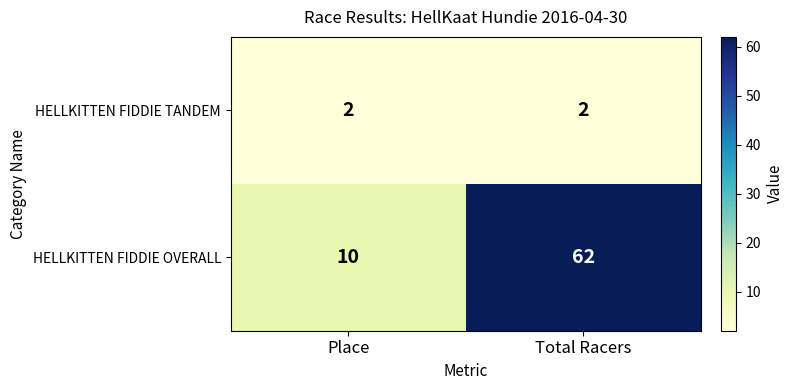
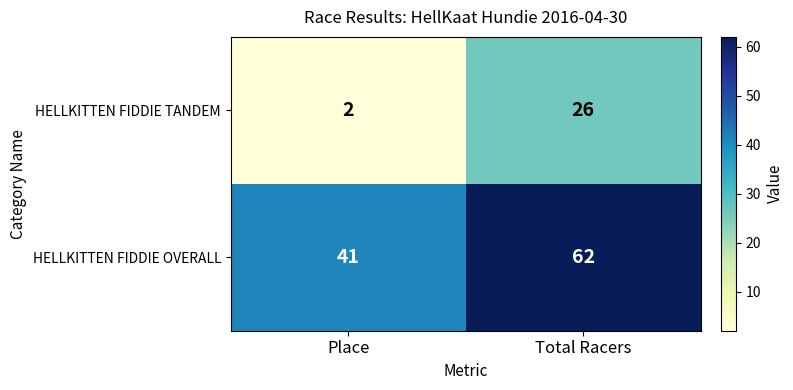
  {
    "HELLKITTEN FIDDIE TANDEM": {
      "Place": 2,
-     "Total Racers": 2
+     "Total Racers": 26
    },
    "HELLKITTEN FIDDIE OVERALL": {
-     "Place": 10,
+     "Place": 41,
      "Total Racers": 62
    }
  }
